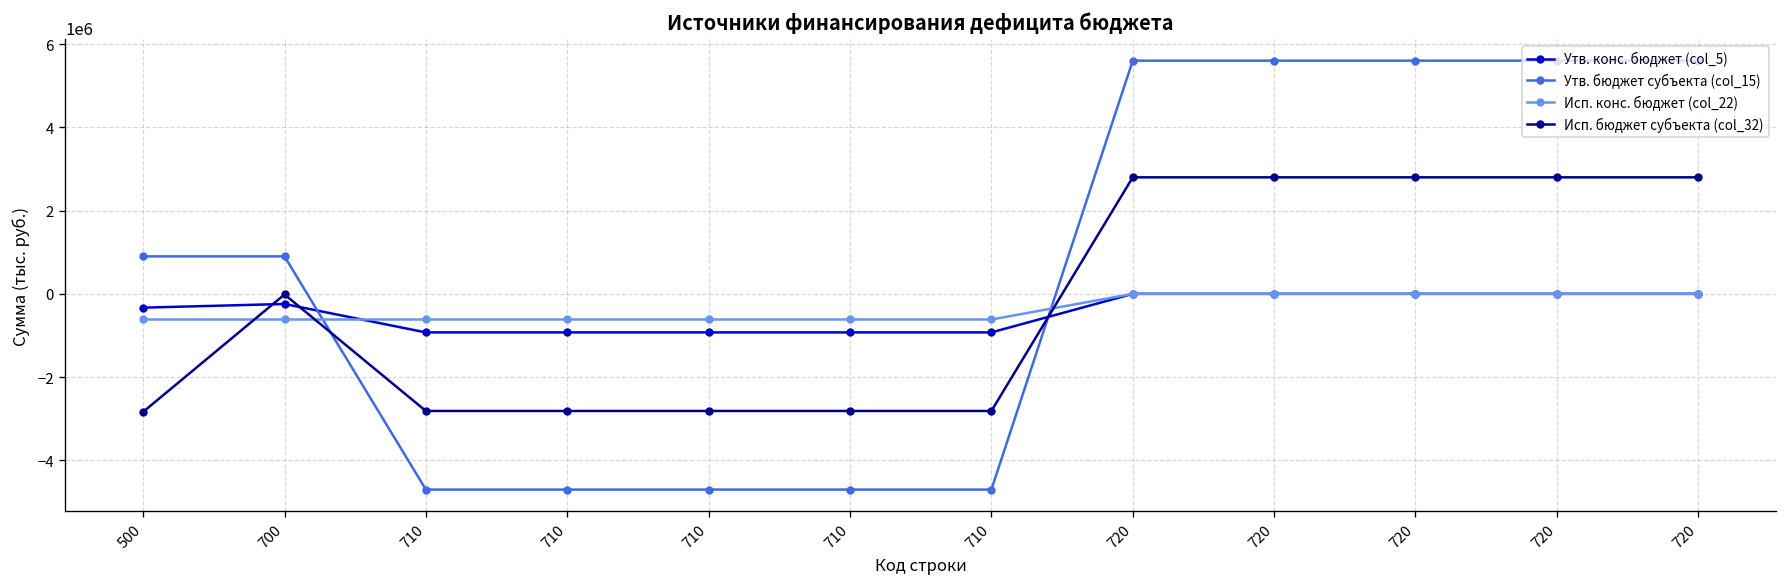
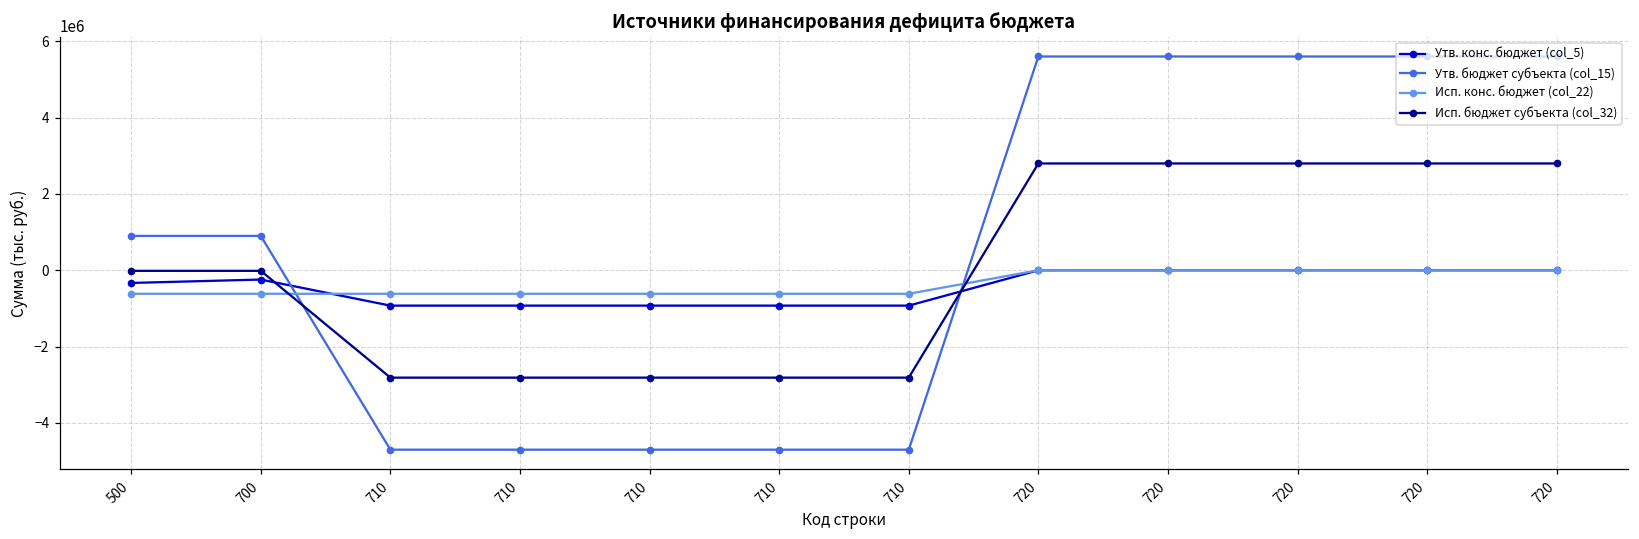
  {
    "Утв. конс. бюджет (col_5)": {
      "500": -300000,
      "700": -200000
    },
    "Исп. бюджет субъекта (col_32)": {
-     "500": -2800000,
+     "500": 0,
      "700": 0
    }
  }
